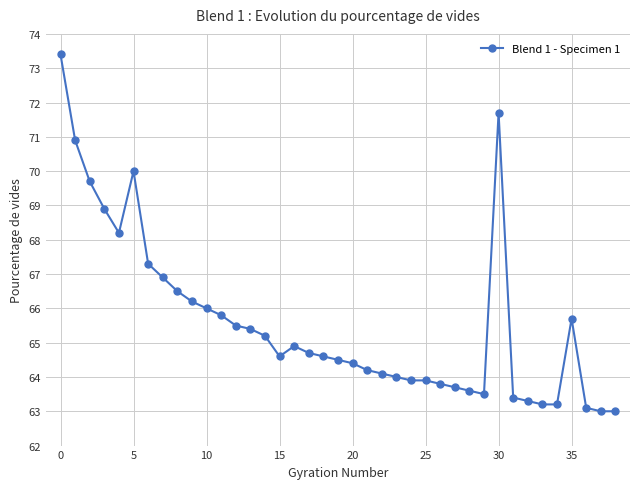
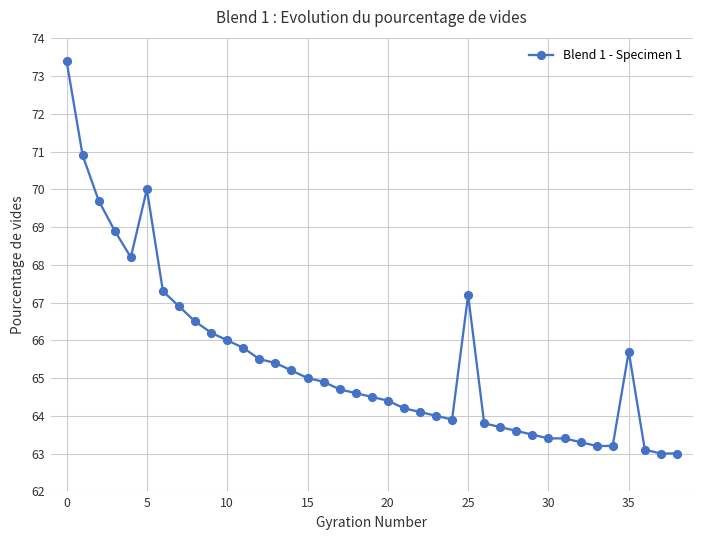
  {
    "0": 73.4,
    "5": 70.0,
    "10": 66.0,
-   "15": 64.6,
+   "15": 65.0,
    "20": 64.4,
-   "25": 63.9,
-   "30": 71.7,
+   "25": 67.2,
+   "30": 63.4,
    "35": 65.7
  }
